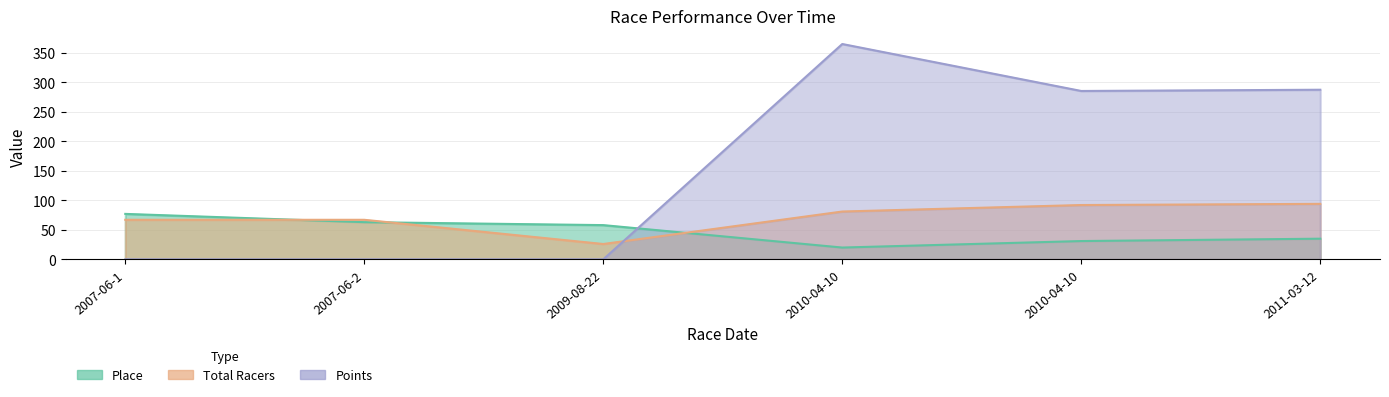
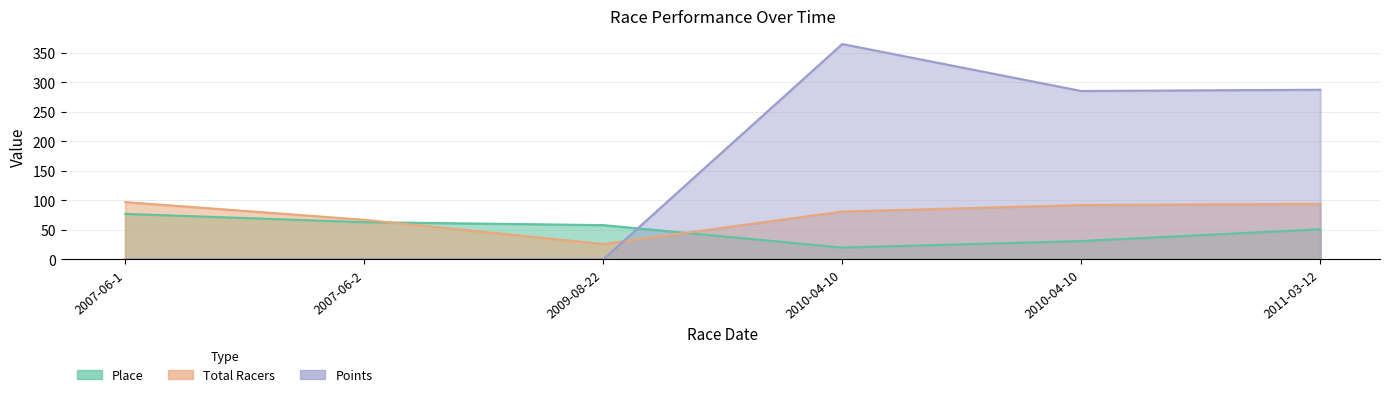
  {
    "Place": {
      "2007-06-1": 80,
      "2009-08-22": 60,
-     "2011-03-12": 40
+     "2011-03-12": 50
    },
    "Total Racers": {
-     "2007-06-1": 70,
+     "2007-06-1": 100,
      "2009-08-22": 30,
      "2011-03-12": 90
    },
    "Points": {
      "2007-06-1": 0,
      "2007-06-2": 0,
      "2009-08-22": 0,
      "2011-03-12": 290
    }
  }
